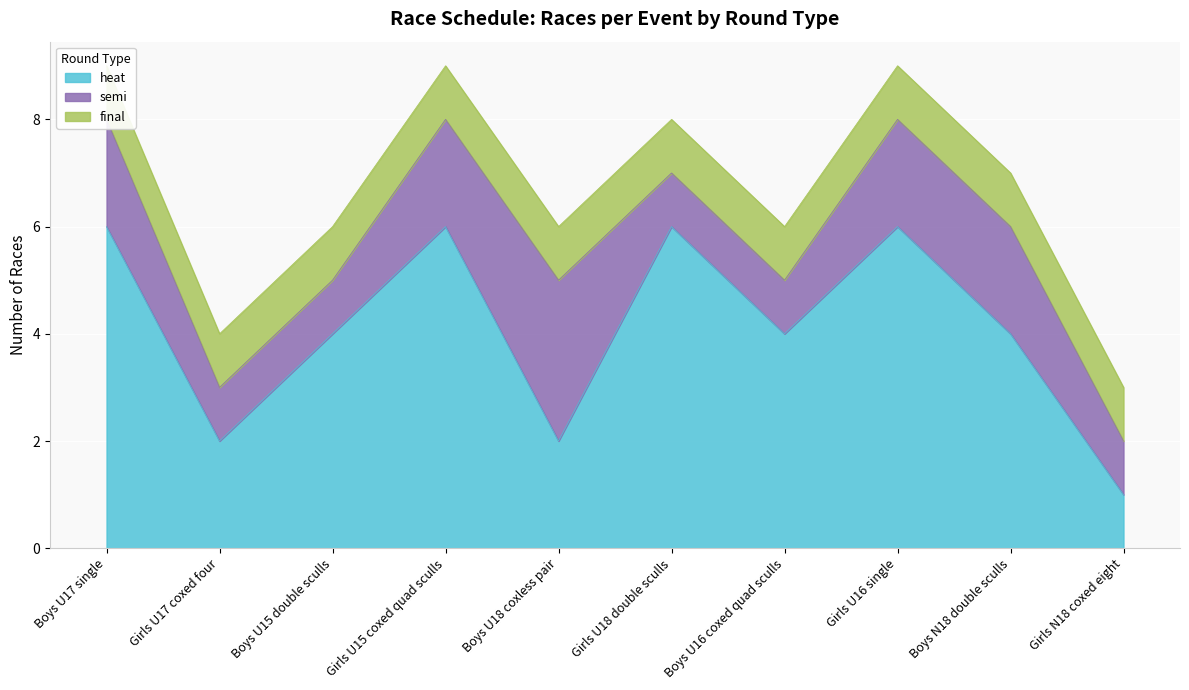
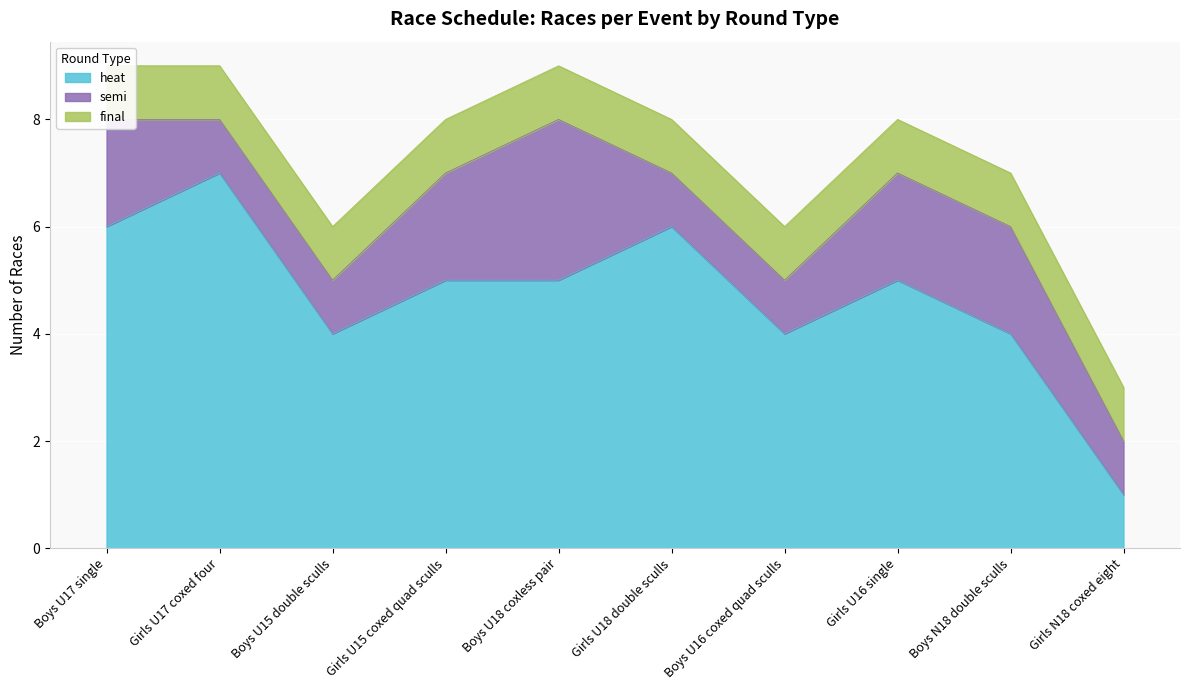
  {
    "heat": {
      "Boys U17 single": 6,
-     "Girls U17 coxed four": 2,
+     "Girls U17 coxed four": 7,
      "Boys U15 double sculls": 4,
-     "Girls U15 coxed quad sculls": 6,
-     "Boys U18 coxless pair": 2,
+     "Girls U15 coxed quad sculls": 5,
+     "Boys U18 coxless pair": 5,
      "Girls U18 double sculls": 6,
      "Boys U16 coxed quad sculls": 4,
-     "Girls U16 single": 6,
+     "Girls U16 single": 5,
      "Boys N18 double sculls": 4,
      "Girls N18 coxed eight": 1
    },
    "semi": {
      "Girls U17 coxed four": 1,
      "Boys U15 double sculls": 1,
      "Girls U15 coxed quad sculls": 2,
      "Boys U18 coxless pair": 3,
      "Girls U18 double sculls": 1,
      "Boys U16 coxed quad sculls": 1,
      "Girls U16 single": 2,
      "Boys N18 double sculls": 2,
      "Girls N18 coxed eight": 1
    },
    "final": {
      "Girls U17 coxed four": 1,
      "Boys U15 double sculls": 1,
      "Girls U15 coxed quad sculls": 1,
      "Boys U18 coxless pair": 1,
      "Girls U18 double sculls": 1,
      "Boys U16 coxed quad sculls": 1,
      "Girls U16 single": 1,
      "Boys N18 double sculls": 1,
      "Girls N18 coxed eight": 1
    }
  }
